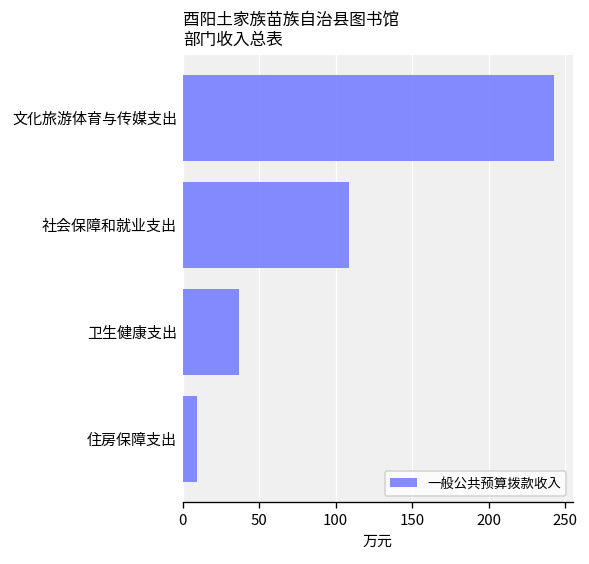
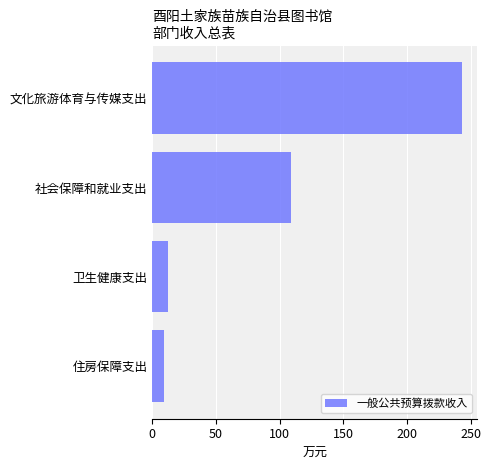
  {
    "文化旅游体育与传媒支出": 243,
    "社会保障和就业支出": 109,
-   "卫生健康支出": 37,
+   "卫生健康支出": 12,
    "住房保障支出": 10
  }
